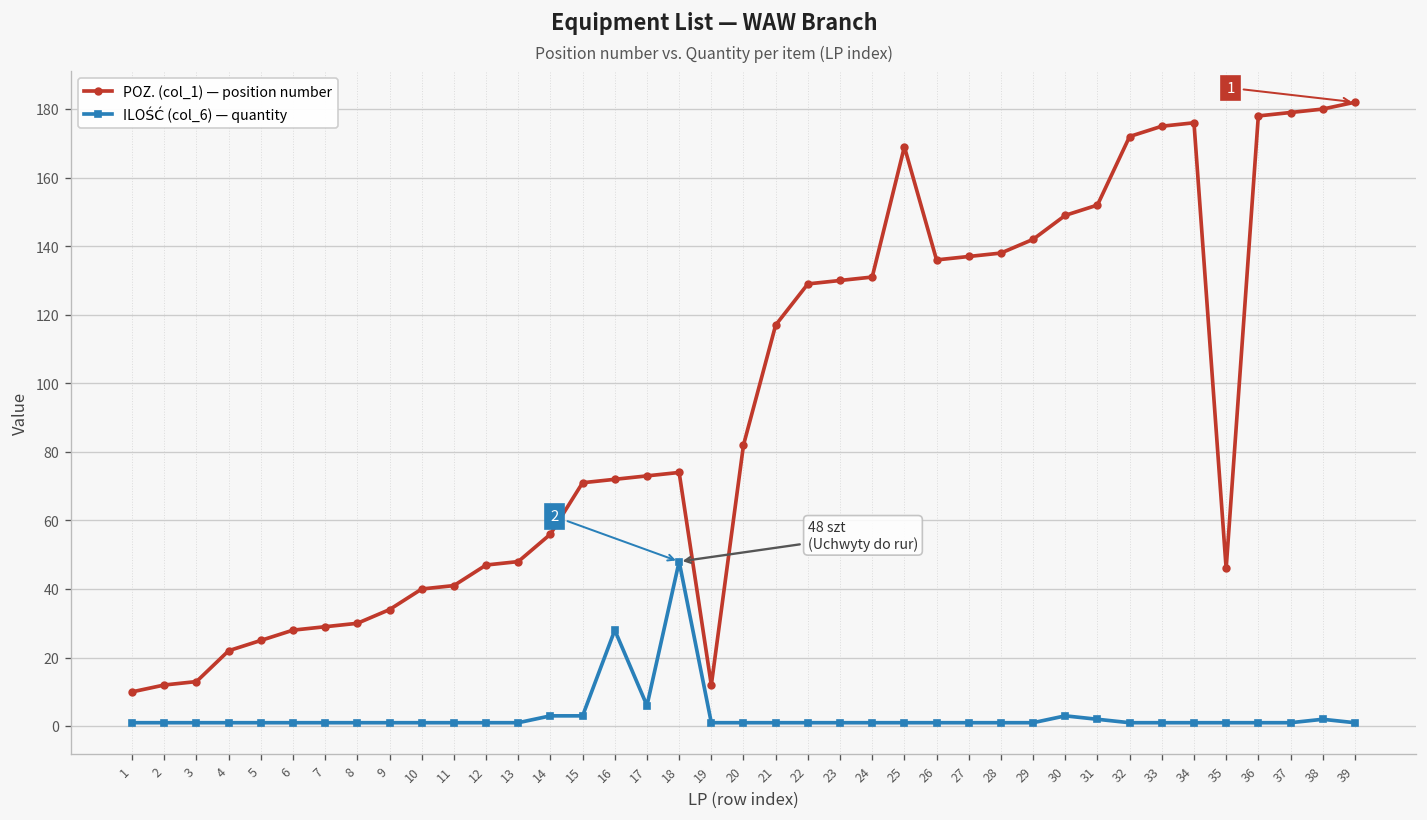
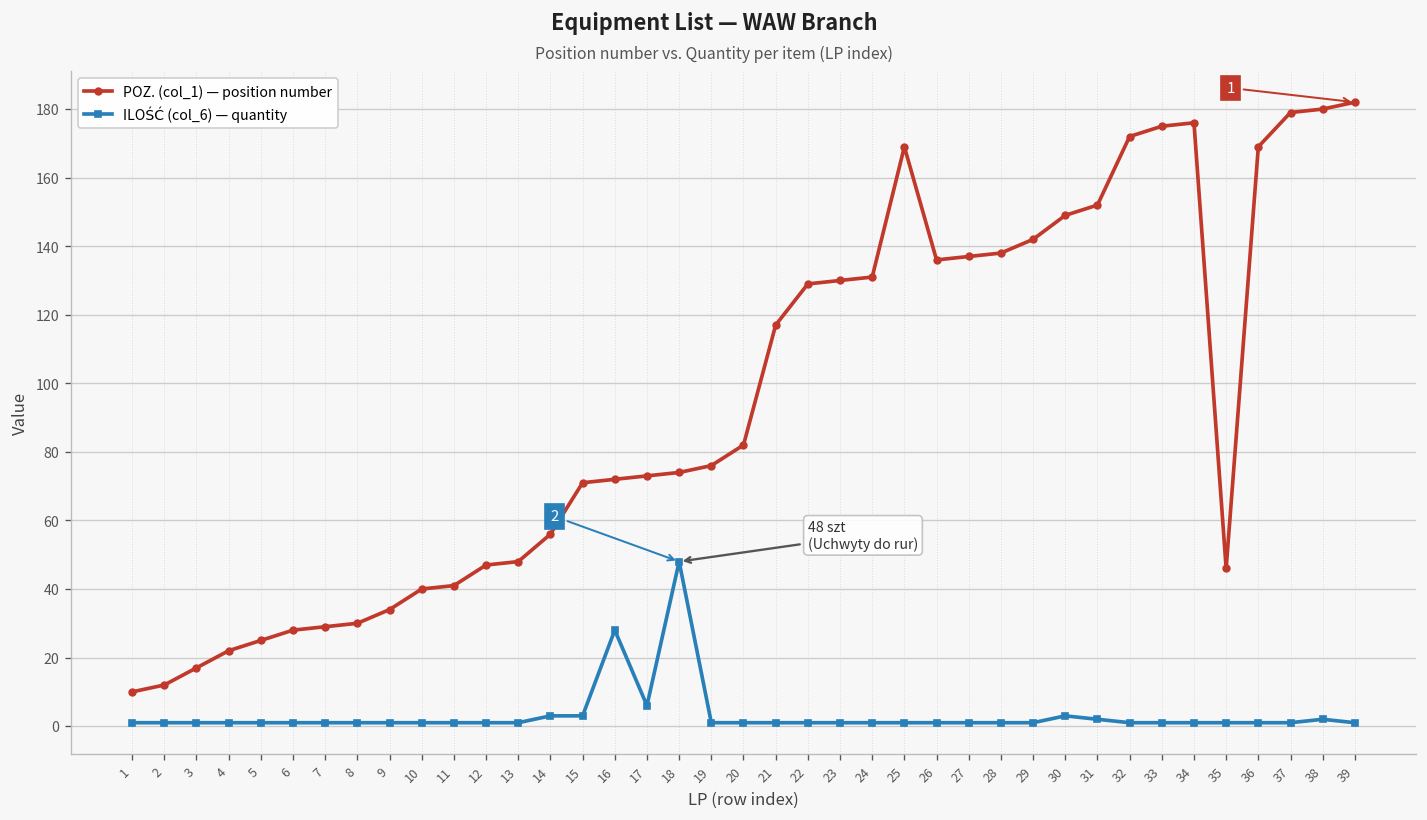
  {
    "POZ. (col_1) — position number": {
      "1": 10,
      "2": 12,
-     "3": 13,
+     "3": 17,
      "4": 22,
      "5": 25,
      "6": 28,
      "7": 29,
      "8": 30,
      "9": 34,
      "10": 40,
      "11": 41,
      "12": 47,
      "13": 48,
      "14": 56,
      "15": 71,
      "16": 72,
      "17": 73,
      "18": 74,
-     "19": 12,
+     "19": 76,
      "20": 82,
      "21": 117,
      "22": 129,
      "23": 130,
      "24": 131,
      "25": 169,
      "26": 136,
      "27": 137,
      "28": 138,
      "29": 142,
      "30": 149,
      "31": 152,
      "32": 172,
      "33": 175,
      "34": 176,
      "35": 46,
-     "36": 178,
+     "36": 169,
      "37": 179,
      "38": 180,
      "39": 182
    },
    "ILOŚĆ (col_6) — quantity": {
      "1": 1,
      "2": 1,
      "3": 1,
      "4": 1,
      "5": 1,
      "6": 1,
      "7": 1,
      "8": 1,
      "9": 1,
      "10": 1,
      "11": 1,
      "12": 1,
      "13": 1,
      "14": 3,
      "15": 3,
      "16": 28,
      "17": 6,
      "19": 1,
      "20": 1,
      "21": 1,
      "22": 1,
      "23": 1,
      "24": 1,
      "25": 1,
      "26": 1,
      "27": 1,
      "28": 1,
      "29": 1,
      "30": 3,
      "31": 2,
      "32": 1,
      "33": 1,
      "34": 1,
      "35": 1,
      "36": 1,
      "37": 1,
      "38": 2,
      "39": 1
    }
  }
